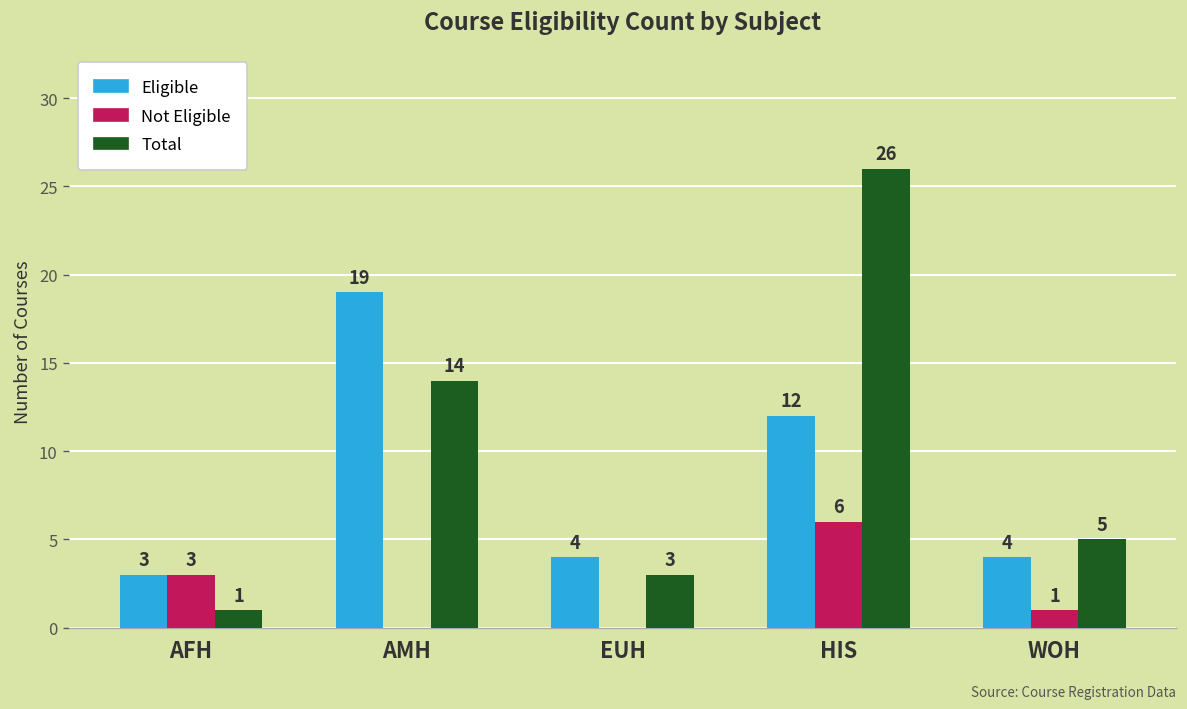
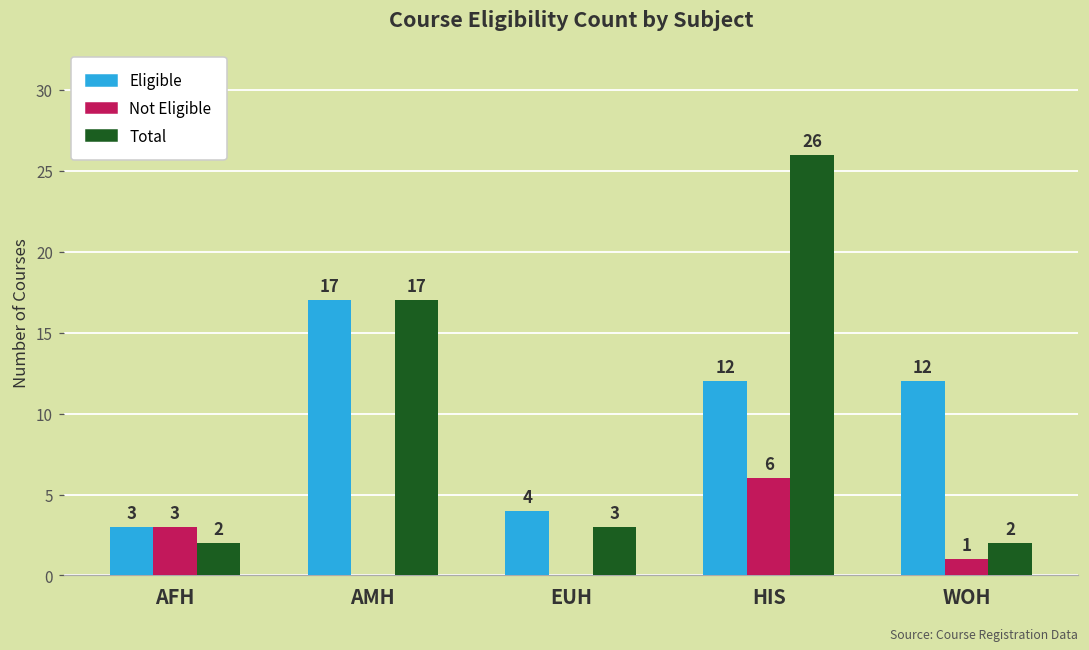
  {
    "Eligible": {
      "AFH": 3,
-     "AMH": 19,
+     "AMH": 17,
      "EUH": 4,
      "HIS": 12,
-     "WOH": 4
+     "WOH": 12
    },
    "Not Eligible": {
      "AFH": 3,
      "HIS": 6,
      "WOH": 1
    },
    "Total": {
-     "AFH": 1,
-     "AMH": 14,
+     "AFH": 2,
+     "AMH": 17,
      "EUH": 3,
      "HIS": 26,
-     "WOH": 5
+     "WOH": 2
    }
  }
